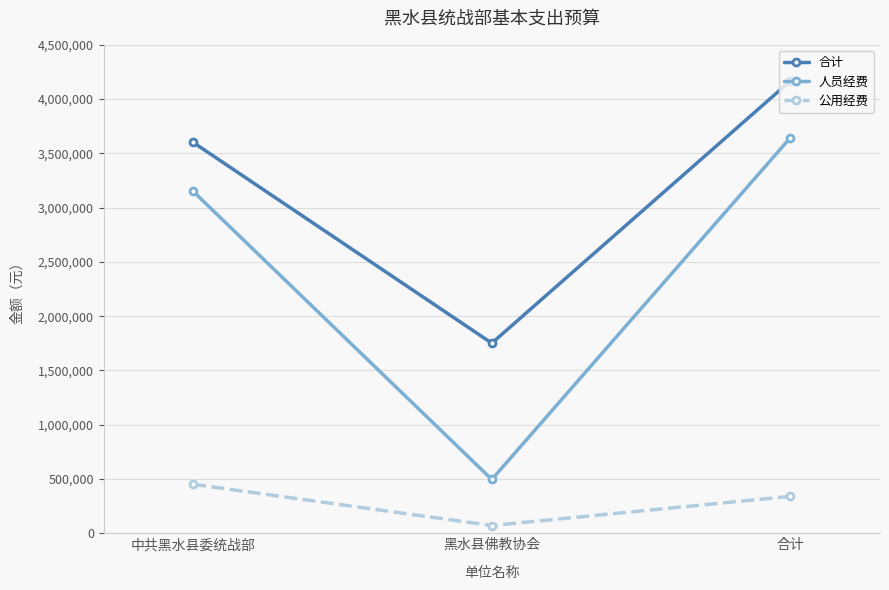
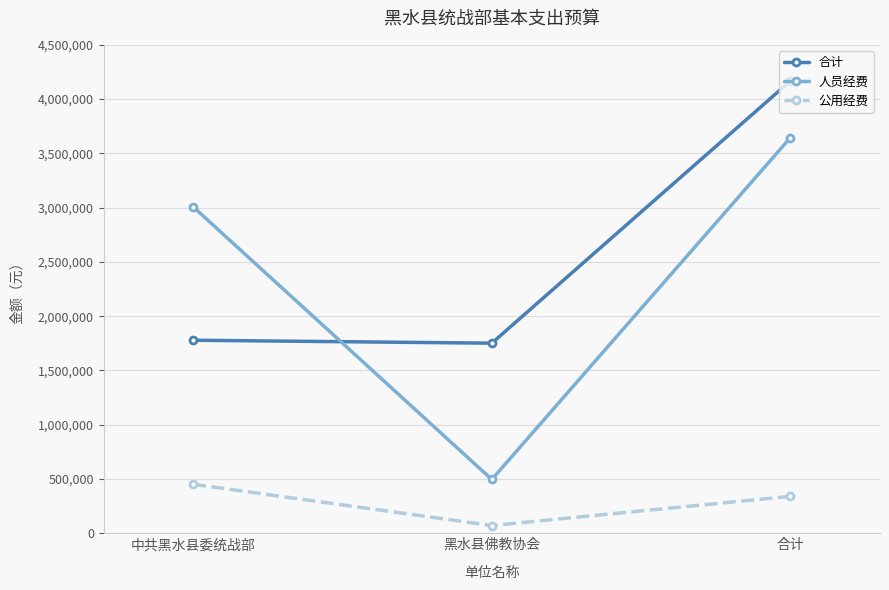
  {
    "合计": {
-     "中共黑水县委统战部": "3,600,000",
+     "中共黑水县委统战部": "1,780,000",
      "黑水县佛教协会": "1,750,000"
    },
    "人员经费": {
-     "中共黑水县委统战部": "3,150,000",
+     "中共黑水县委统战部": "3,010,000",
      "黑水县佛教协会": "500,000",
      "合计": "3,650,000"
    },
    "公用经费": {
      "中共黑水县委统战部": "450,000",
      "黑水县佛教协会": "70,000",
      "合计": "340,000"
    }
  }
